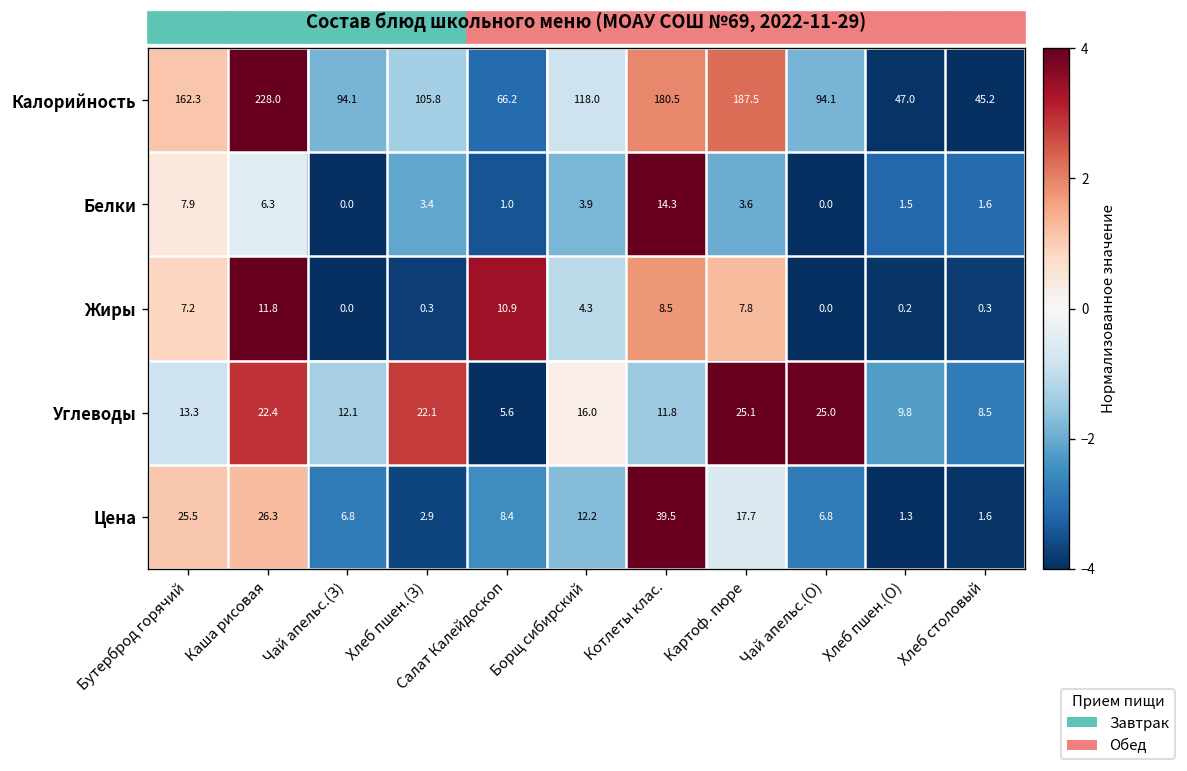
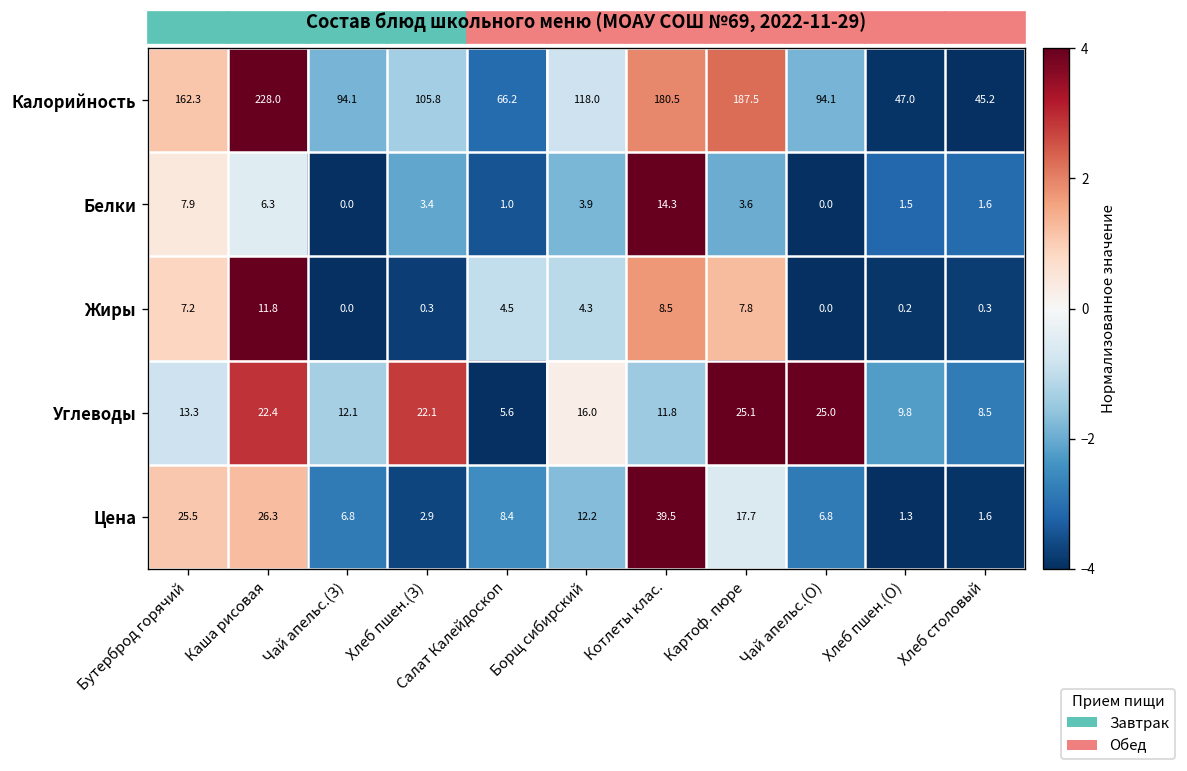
  {
    "Калорийность": {
      "Бутерброд горячий": 162.3,
      "Каша рисовая": 228.0,
      "Чай апельс.(З)": 94.1,
      "Хлеб пшен.(З)": 105.8,
      "Салат Калейдоскоп": 66.2,
      "Борщ сибирский": 118.0,
      "Котлеты клас.": 180.5,
      "Картоф. пюре": 187.5,
      "Чай апельс.(О)": 94.1,
      "Хлеб пшен.(О)": 47.0,
      "Хлеб столовый": 45.2
    },
    "Белки": {
      "Бутерброд горячий": 7.9,
      "Каша рисовая": 6.3,
      "Чай апельс.(З)": 0.0,
      "Хлеб пшен.(З)": 3.4,
      "Салат Калейдоскоп": 1.0,
      "Борщ сибирский": 3.9,
      "Котлеты клас.": 14.3,
      "Картоф. пюре": 3.6,
      "Чай апельс.(О)": 0.0,
      "Хлеб пшен.(О)": 1.5,
      "Хлеб столовый": 1.6
    },
    "Жиры": {
      "Бутерброд горячий": 7.2,
      "Каша рисовая": 11.8,
      "Чай апельс.(З)": 0.0,
      "Хлеб пшен.(З)": 0.3,
-     "Салат Калейдоскоп": 10.9,
+     "Салат Калейдоскоп": 4.5,
      "Борщ сибирский": 4.3,
      "Котлеты клас.": 8.5,
      "Картоф. пюре": 7.8,
      "Чай апельс.(О)": 0.0,
      "Хлеб пшен.(О)": 0.2,
      "Хлеб столовый": 0.3
    },
    "Углеводы": {
      "Бутерброд горячий": 13.3,
      "Каша рисовая": 22.4,
      "Чай апельс.(З)": 12.1,
      "Хлеб пшен.(З)": 22.1,
      "Салат Калейдоскоп": 5.6,
      "Борщ сибирский": 16.0,
      "Котлеты клас.": 11.8,
      "Картоф. пюре": 25.1,
      "Чай апельс.(О)": 25.0,
      "Хлеб пшен.(О)": 9.8,
      "Хлеб столовый": 8.5
    },
    "Цена": {
      "Бутерброд горячий": 25.5,
      "Каша рисовая": 26.3,
      "Чай апельс.(З)": 6.8,
      "Хлеб пшен.(З)": 2.9,
      "Салат Калейдоскоп": 8.4,
      "Борщ сибирский": 12.2,
      "Котлеты клас.": 39.5,
      "Картоф. пюре": 17.7,
      "Чай апельс.(О)": 6.8,
      "Хлеб пшен.(О)": 1.3,
      "Хлеб столовый": 1.6
    }
  }
